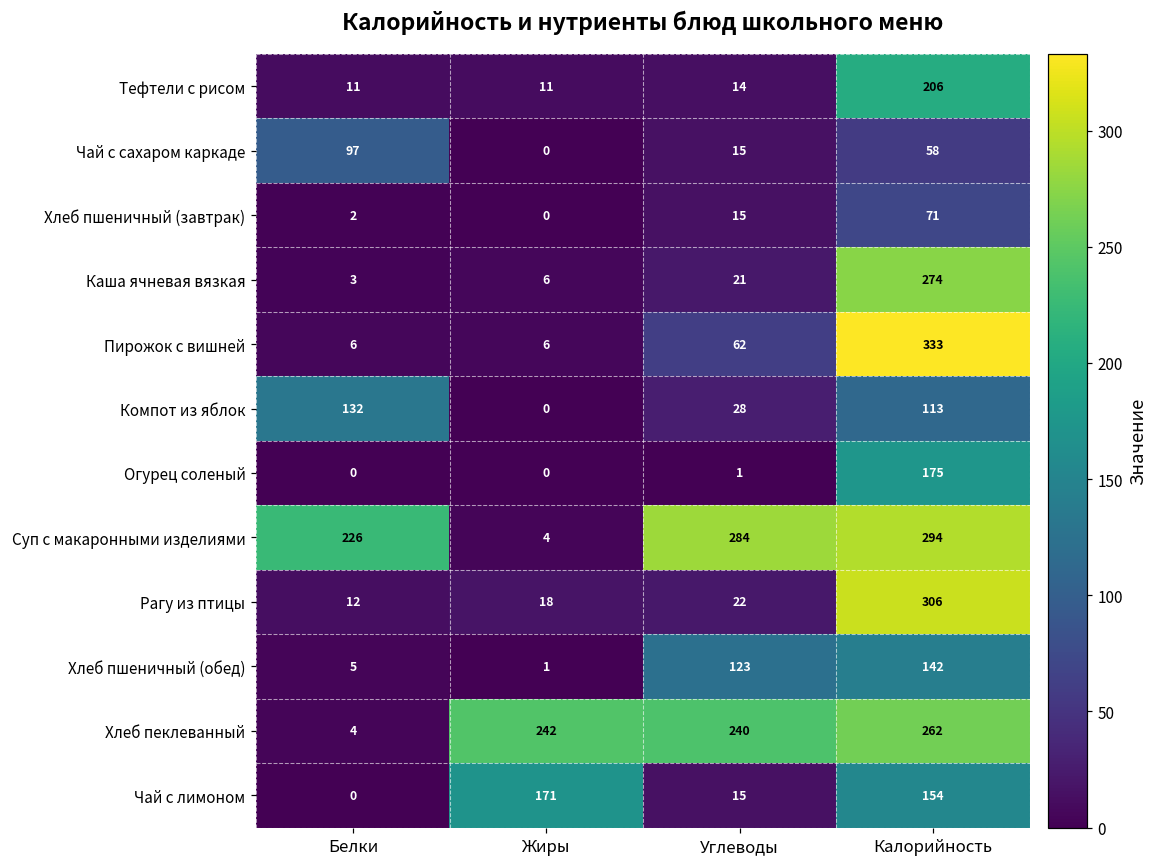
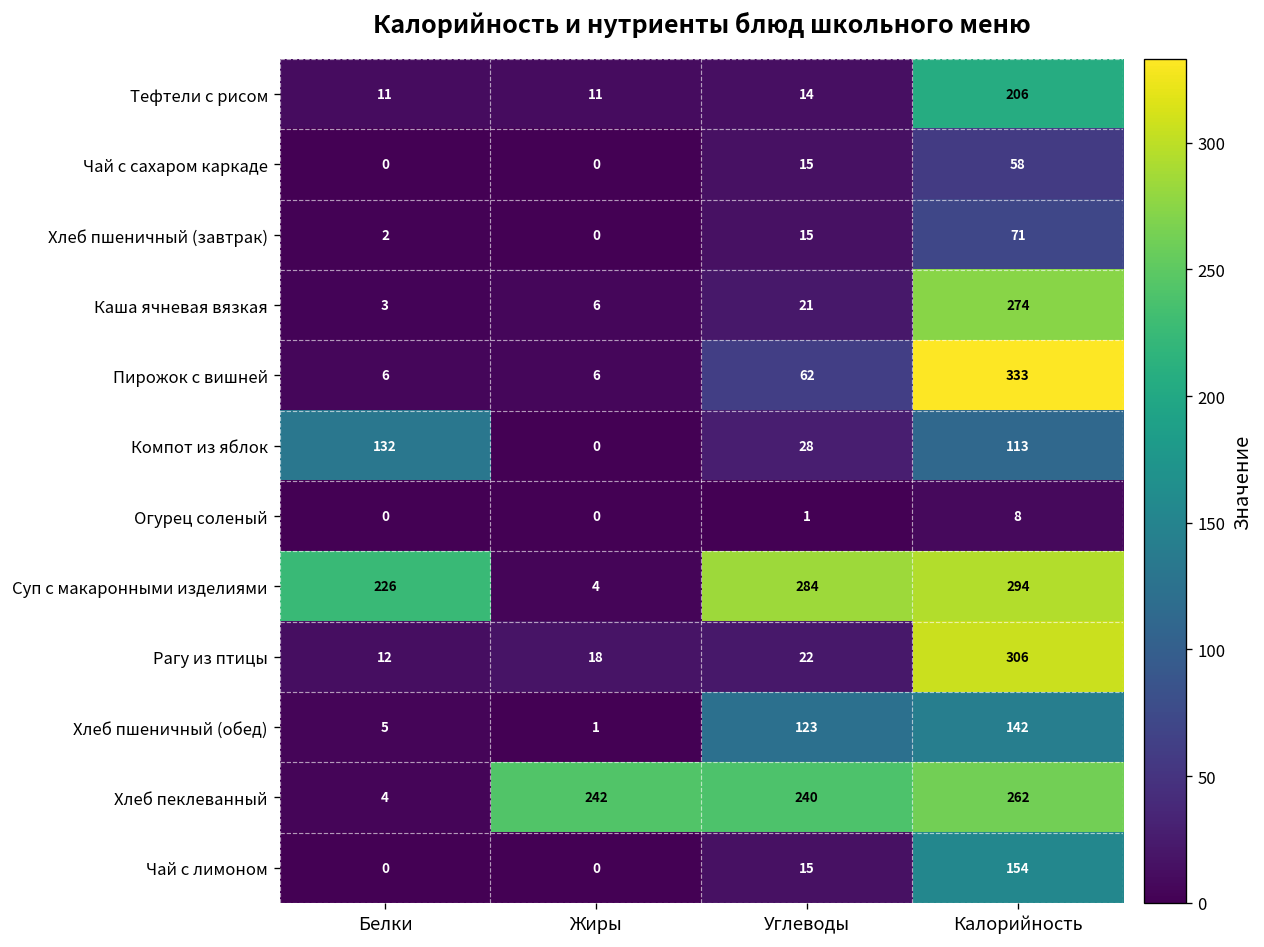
  {
    "Тефтели с рисом": {
      "Белки": 11,
      "Жиры": 11,
      "Углеводы": 14,
      "Калорийность": 206
    },
    "Чай с сахаром каркаде": {
-     "Белки": 97,
+     "Белки": 0,
      "Жиры": 0,
      "Углеводы": 15,
      "Калорийность": 58
    },
    "Хлеб пшеничный (завтрак)": {
      "Белки": 2,
      "Жиры": 0,
      "Углеводы": 15,
      "Калорийность": 71
    },
    "Каша ячневая вязкая": {
      "Белки": 3,
      "Жиры": 6,
      "Углеводы": 21,
      "Калорийность": 274
    },
    "Пирожок с вишней": {
      "Белки": 6,
      "Жиры": 6,
      "Углеводы": 62,
      "Калорийность": 333
    },
    "Компот из яблок": {
      "Белки": 132,
      "Жиры": 0,
      "Углеводы": 28,
      "Калорийность": 113
    },
    "Огурец соленый": {
      "Белки": 0,
      "Жиры": 0,
      "Углеводы": 1,
-     "Калорийность": 175
+     "Калорийность": 8
    },
    "Суп с макаронными изделиями": {
      "Белки": 226,
      "Жиры": 4,
      "Углеводы": 284,
      "Калорийность": 294
    },
    "Рагу из птицы": {
      "Белки": 12,
      "Жиры": 18,
      "Углеводы": 22,
      "Калорийность": 306
    },
    "Хлеб пшеничный (обед)": {
      "Белки": 5,
      "Жиры": 1,
      "Углеводы": 123,
      "Калорийность": 142
    },
    "Хлеб пеклеванный": {
      "Белки": 4,
      "Жиры": 242,
      "Углеводы": 240,
      "Калорийность": 262
    },
    "Чай с лимоном": {
      "Белки": 0,
-     "Жиры": 171,
+     "Жиры": 0,
      "Углеводы": 15,
      "Калорийность": 154
    }
  }
